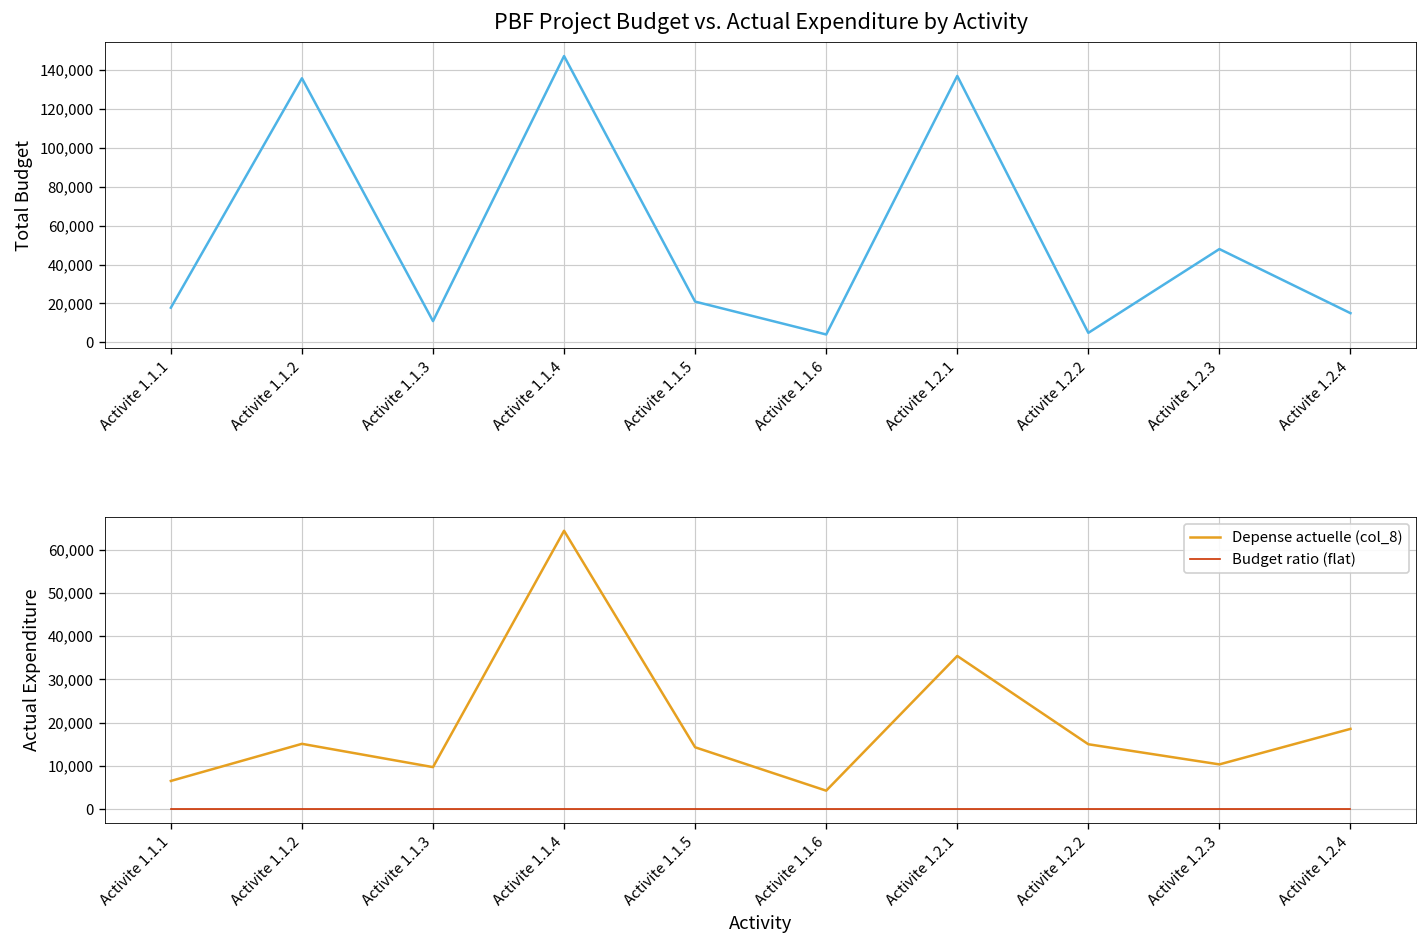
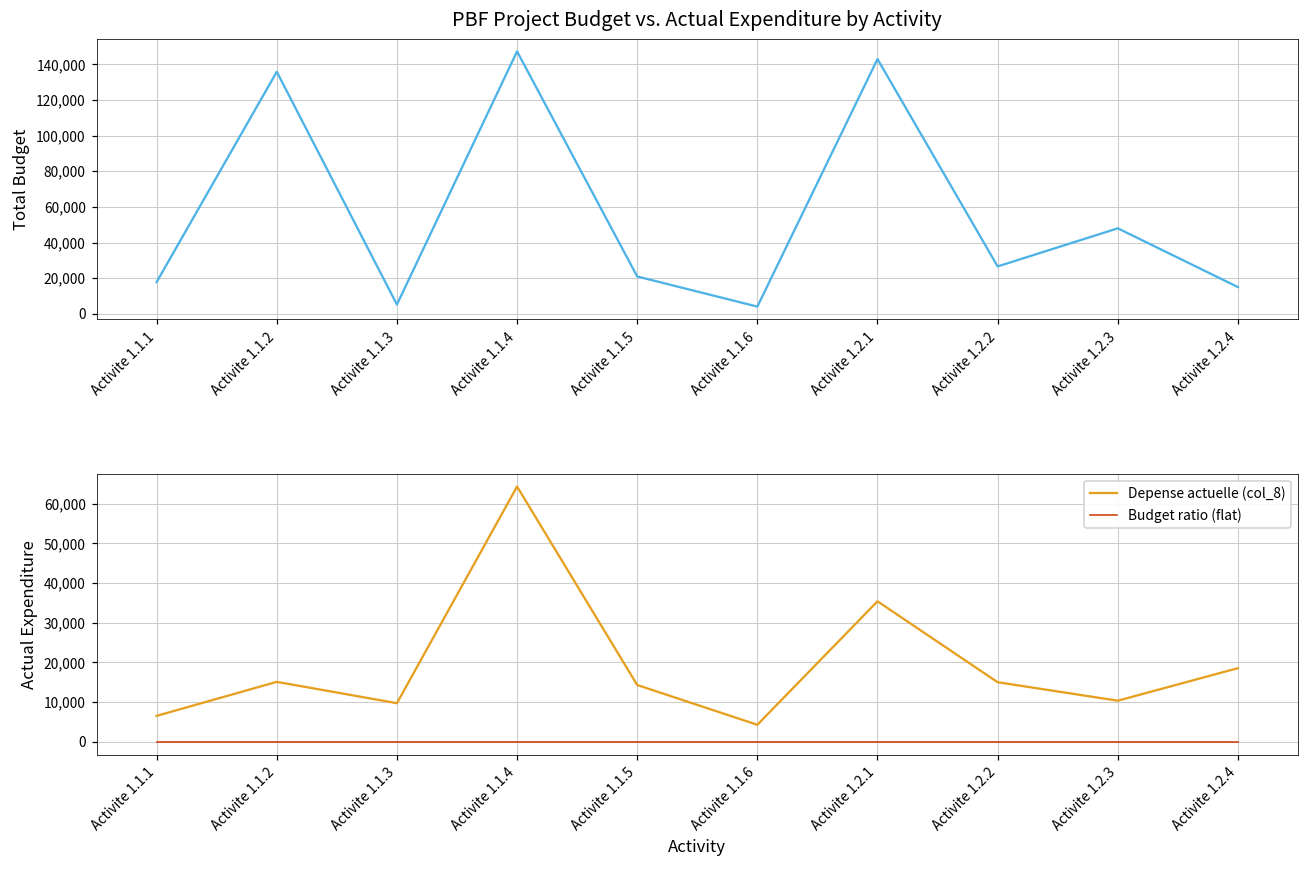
  {
    "PBF Project Budget vs. Actual Expenditure by Activity": {
      "Activite 1.1.1": "18,000",
      "Activite 1.1.2": "136,000",
-     "Activite 1.1.3": "11,000",
+     "Activite 1.1.3": "5,000",
      "Activite 1.1.4": "147,000",
      "Activite 1.1.5": "21,000",
      "Activite 1.1.6": "4,000",
-     "Activite 1.2.1": "137,000",
-     "Activite 1.2.2": "5,000",
+     "Activite 1.2.1": "143,000",
+     "Activite 1.2.2": "27,000",
      "Activite 1.2.3": "48,000",
      "Activite 1.2.4": "15,000"
    }
  }
